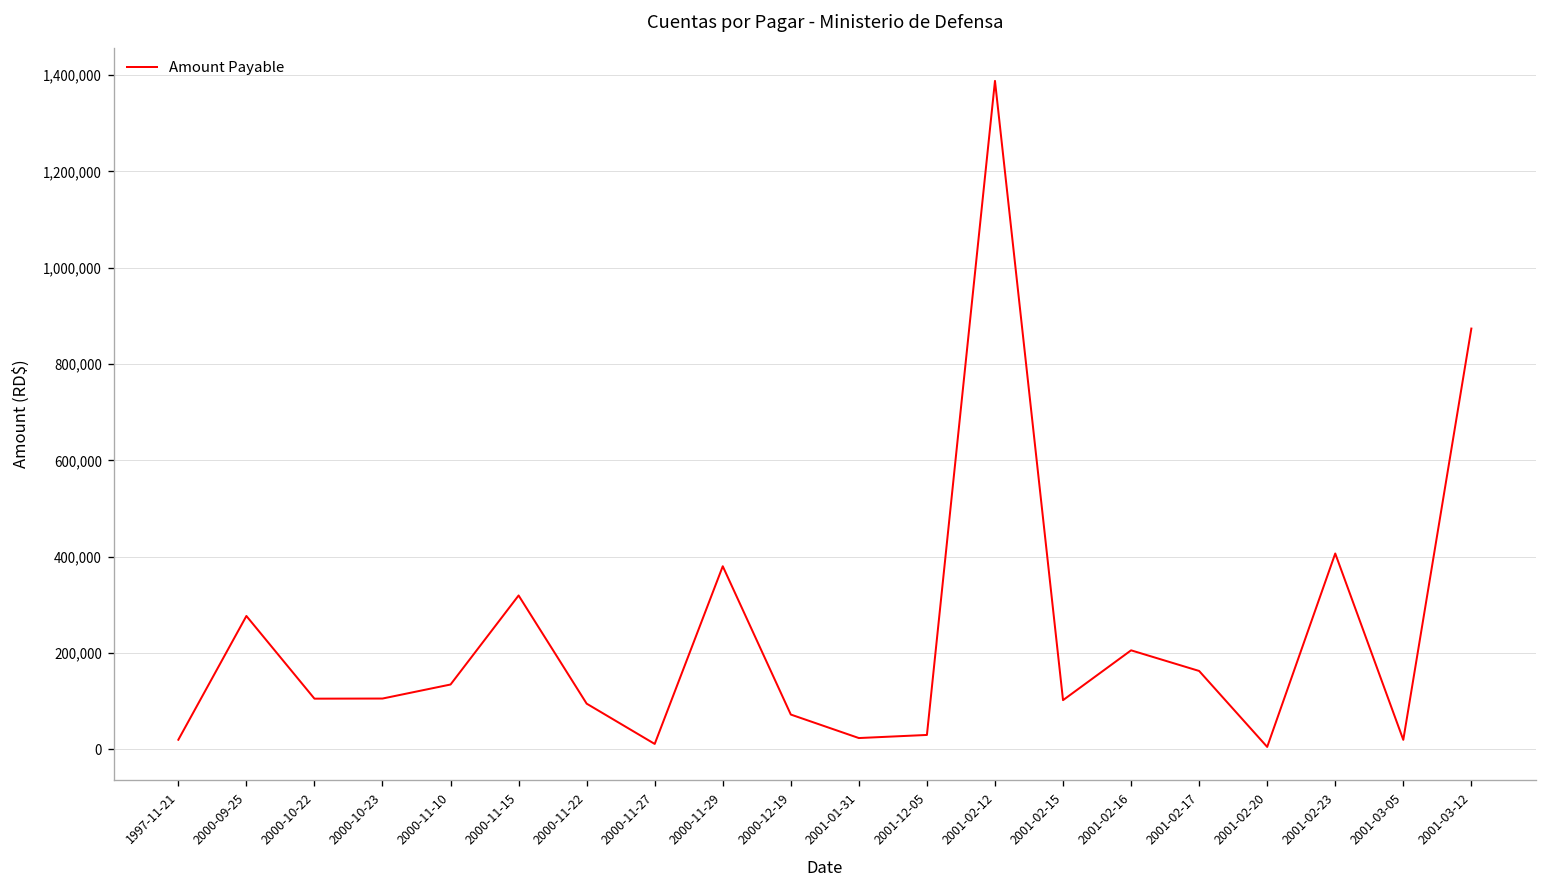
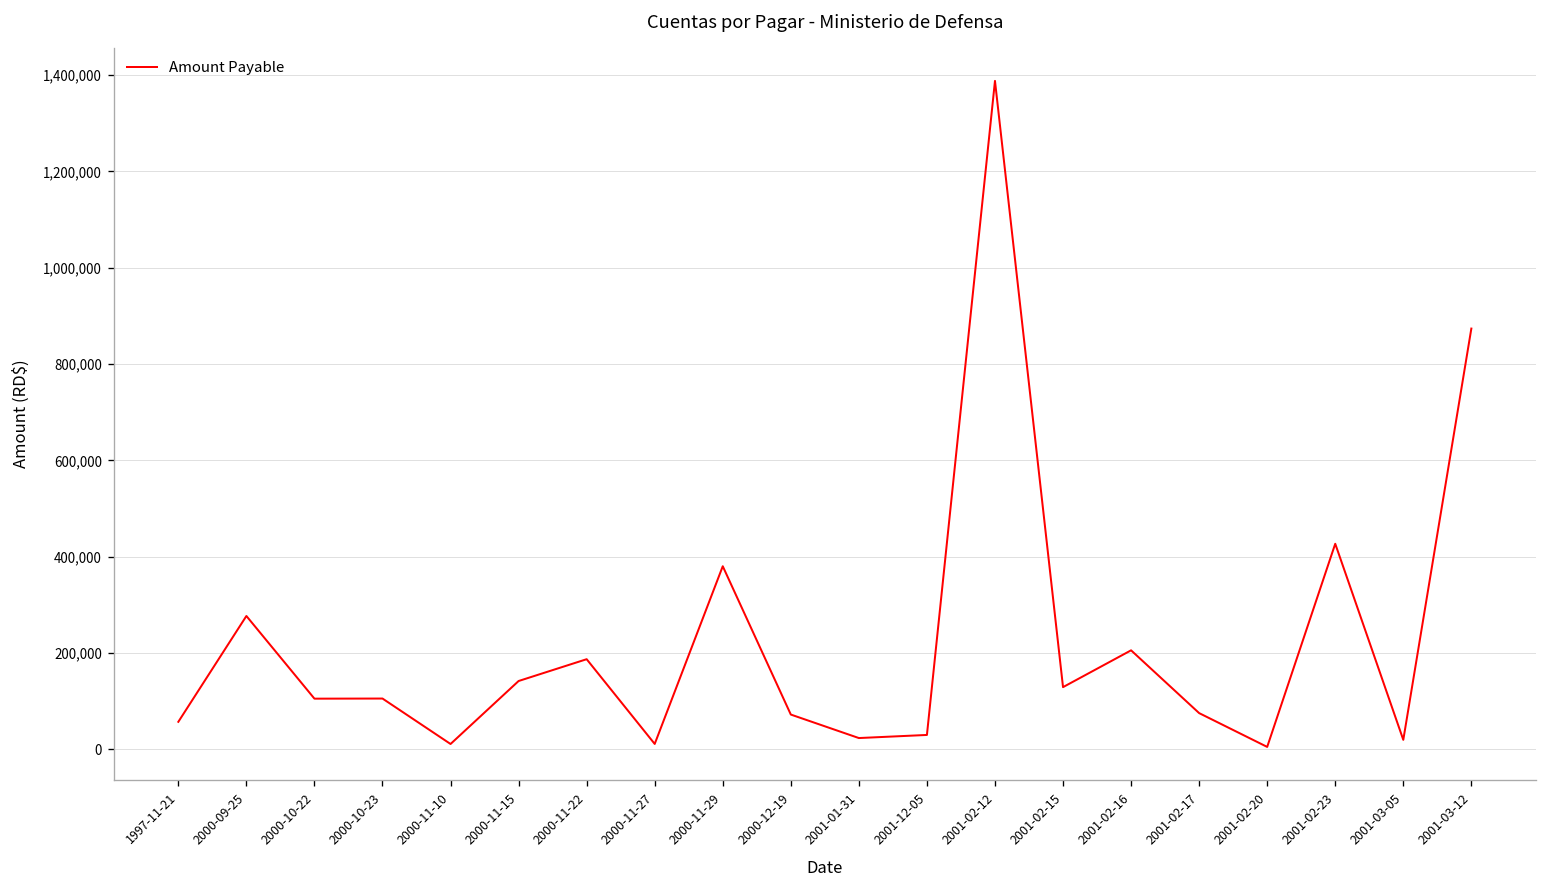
  {
-   "1997-11-21": "20,000",
+   "1997-11-21": "60,000",
    "2000-09-25": "280,000",
    "2000-10-22": "110,000",
    "2000-10-23": "110,000",
-   "2000-11-10": "130,000",
-   "2000-11-15": "320,000",
-   "2000-11-22": "90,000",
+   "2000-11-10": "10,000",
+   "2000-11-15": "140,000",
+   "2000-11-22": "190,000",
    "2000-11-27": "10,000",
    "2000-11-29": "380,000",
    "2000-12-19": "70,000",
    "2001-01-31": "20,000",
    "2001-12-05": "30,000",
    "2001-02-12": "1,390,000",
-   "2001-02-15": "100,000",
+   "2001-02-15": "130,000",
    "2001-02-16": "210,000",
-   "2001-02-17": "160,000",
+   "2001-02-17": "80,000",
    "2001-02-20": "0",
-   "2001-02-23": "410,000",
+   "2001-02-23": "430,000",
    "2001-03-05": "20,000",
    "2001-03-12": "870,000"
  }
